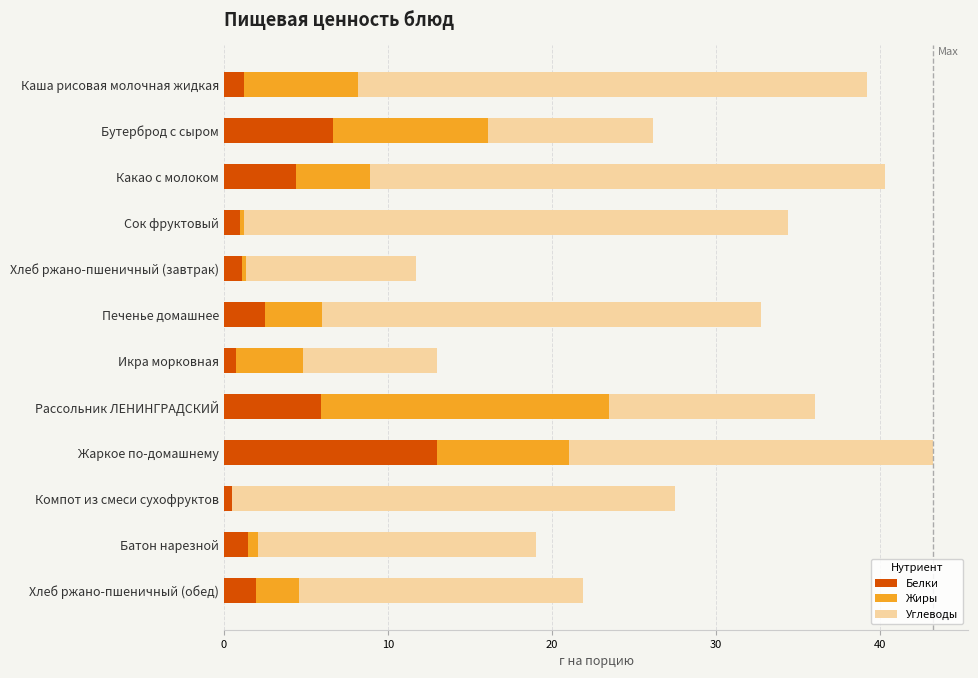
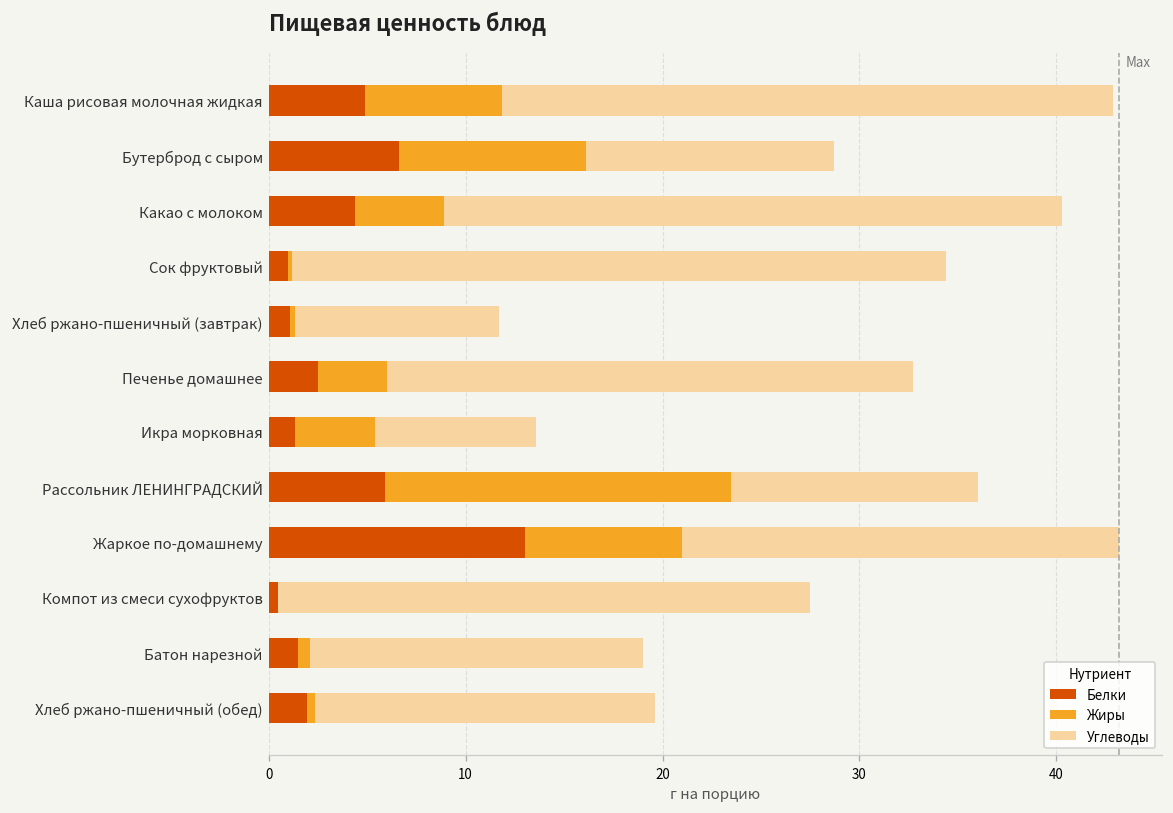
  {
    "Белки": {
-     "Каша рисовая молочная жидкая": 1.2,
+     "Каша рисовая молочная жидкая": 4.9,
      "Бутерброд с сыром": 6.6,
      "Какао с молоком": 4.4,
      "Сок фруктовый": 1.0,
      "Хлеб ржано-пшеничный (завтрак)": 1.1,
      "Печенье домашнее": 2.5,
-     "Икра морковная": 0.8,
+     "Икра морковная": 1.4,
      "Рассольник ЛЕНИНГРАДСКИЙ": 5.9,
      "Жаркое по-домашнему": 13.0,
      "Компот из смеси сухофруктов": 0.5,
      "Батон нарезной": 1.5,
      "Хлеб ржано-пшеничный (обед)": 2.0
    },
    "Жиры": {
      "Каша рисовая молочная жидкая": 7.0,
      "Бутерброд с сыром": 9.5,
      "Какао с молоком": 4.5,
      "Сок фруктовый": 0.2,
      "Хлеб ржано-пшеничный (завтрак)": 0.2,
      "Печенье домашнее": 3.5,
      "Икра морковная": 4.1,
      "Рассольник ЛЕНИНГРАДСКИЙ": 17.5,
      "Жаркое по-домашнему": 8.0,
      "Компот из смеси сухофруктов": 0.0,
      "Батон нарезной": 0.6,
-     "Хлеб ржано-пшеничный (обед)": 2.6
+     "Хлеб ржано-пшеничный (обед)": 0.4
    },
    "Углеводы": {
      "Каша рисовая молочная жидкая": 31.0,
-     "Бутерброд с сыром": 10.1,
+     "Бутерброд с сыром": 12.6,
      "Какао с молоком": 31.4,
      "Сок фруктовый": 33.2,
      "Хлеб ржано-пшеничный (завтрак)": 10.4,
      "Печенье домашнее": 26.7,
      "Икра морковная": 8.2,
      "Рассольник ЛЕНИНГРАДСКИЙ": 12.5,
      "Жаркое по-домашнему": 22.2,
      "Компот из смеси сухофруктов": 27.0,
      "Батон нарезной": 16.9,
      "Хлеб ржано-пшеничный (обед)": 17.3
    }
  }
